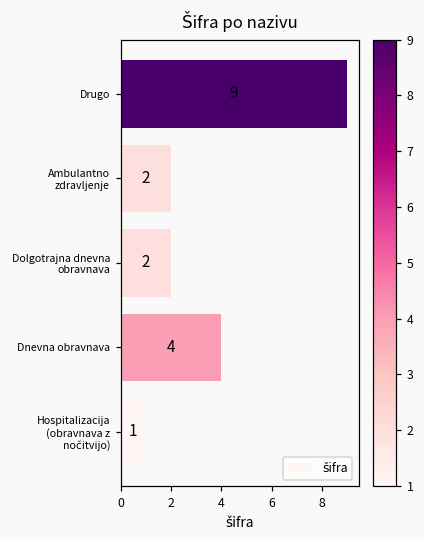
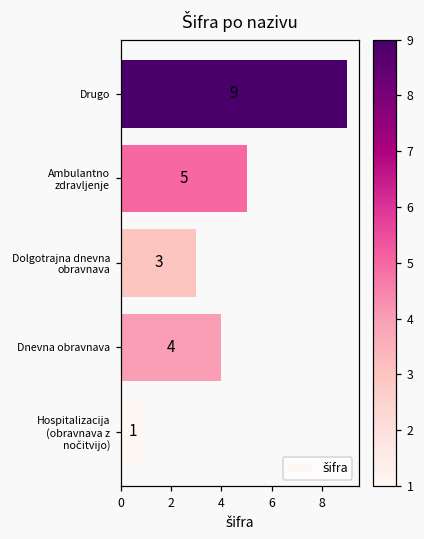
  {
    "Drugo": 9,
-   "Ambulantno zdravljenje": 2,
-   "Dolgotrajna dnevna obravnava": 2,
+   "Ambulantno zdravljenje": 5,
+   "Dolgotrajna dnevna obravnava": 3,
    "Dnevna obravnava": 4,
    "Hospitalizacija (obravnava z nočitvijo)": 1
  }
